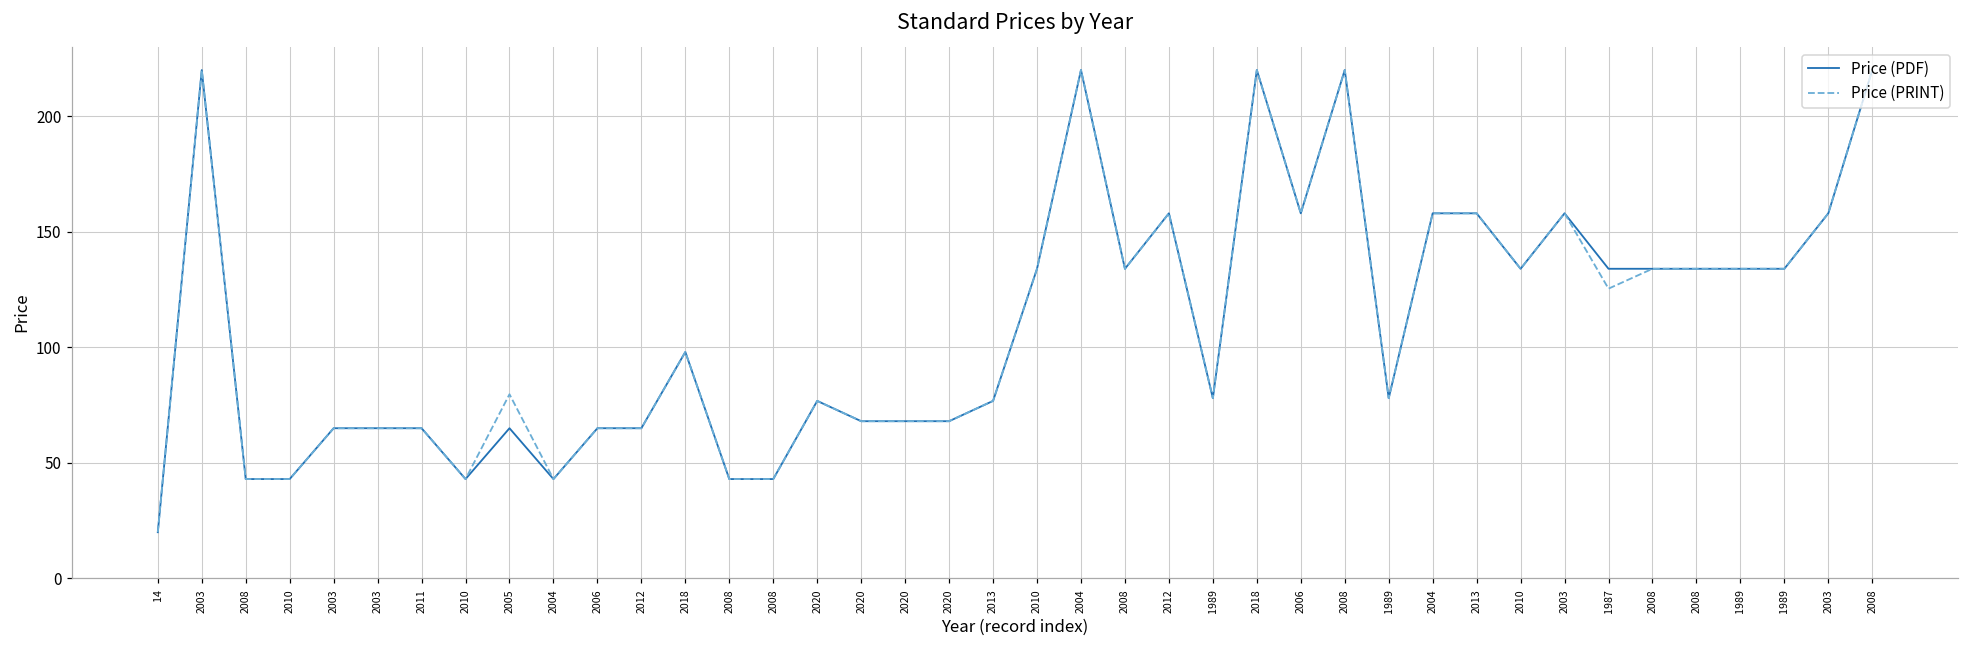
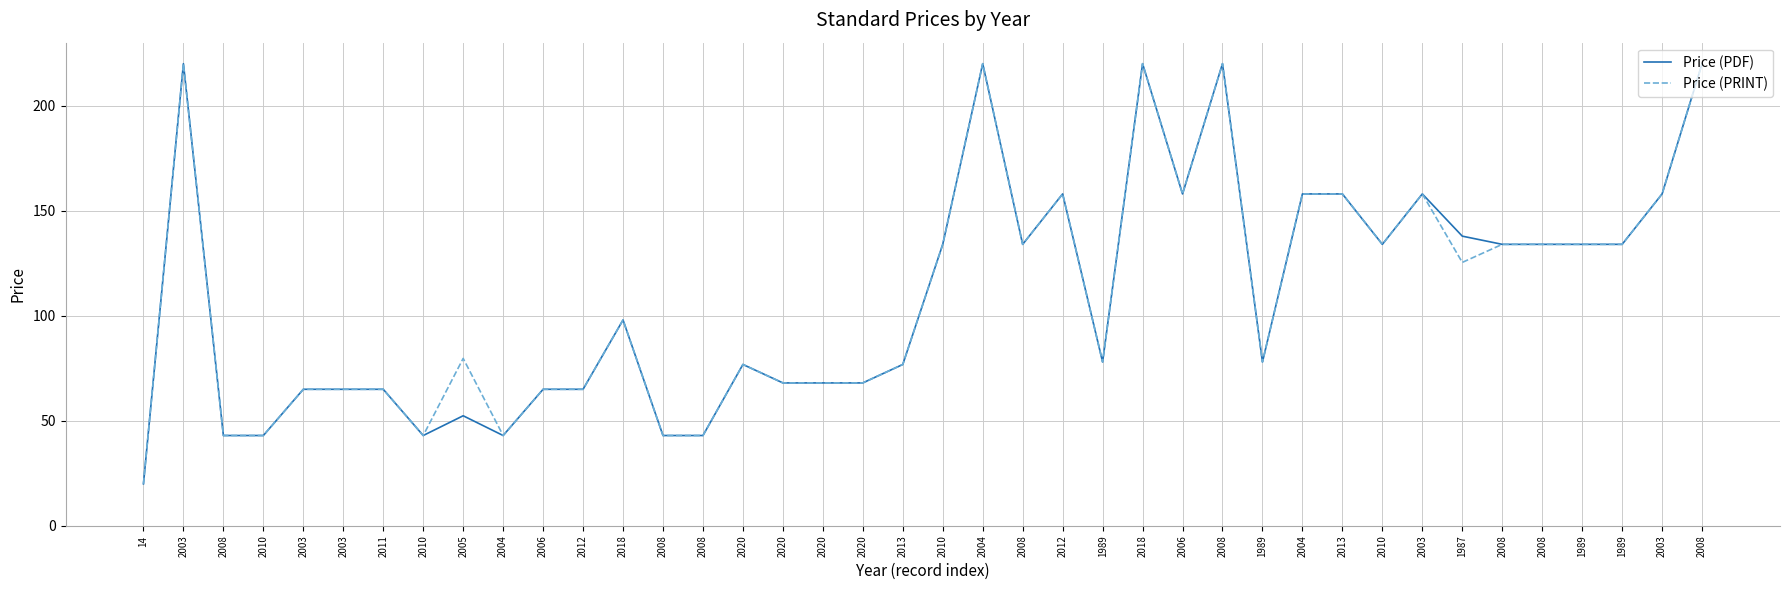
  {
    "Price (PDF)": {
-     "2005": 65,
-     "1987": 134
+     "2005": 52,
+     "1987": 138
    },
    "Price (PRINT)": {
      "2005": 80,
      "1987": 125
    }
  }
